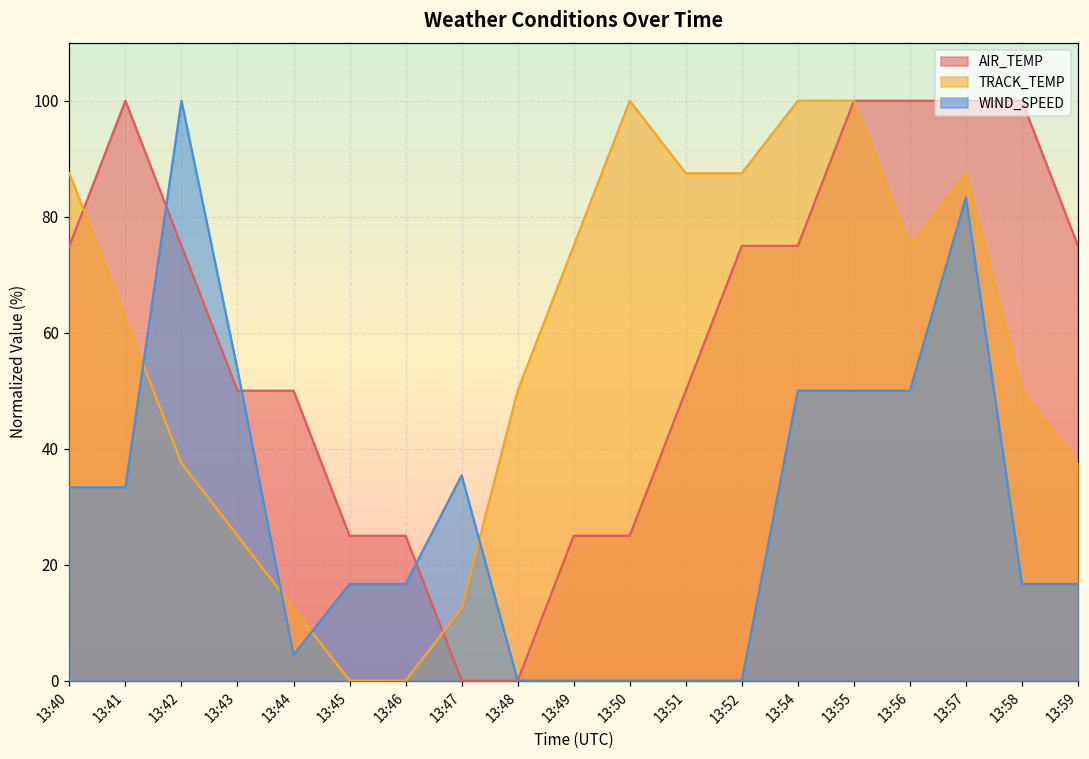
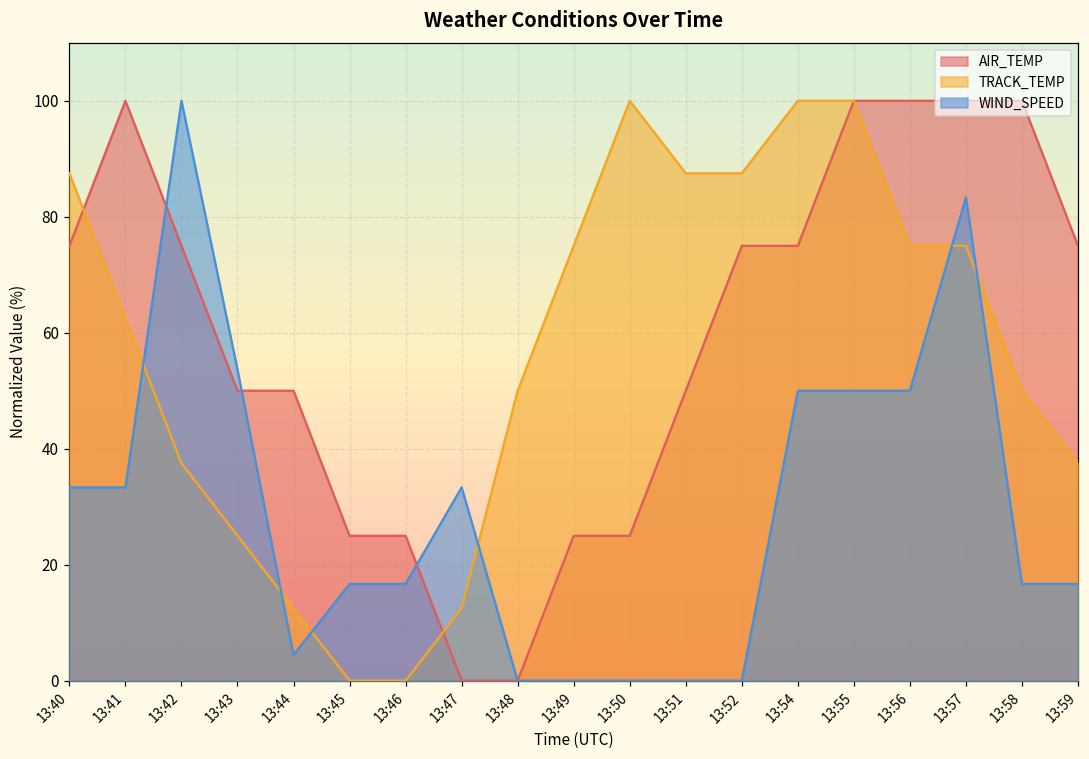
  {
    "AIR_TEMP": {
      "13:40": 75,
      "13:41": 100,
      "13:42": 75,
      "13:43": 50,
      "13:44": 50,
      "13:45": 25,
      "13:46": 25,
      "13:47": 0,
      "13:49": 25,
      "13:50": 25,
      "13:51": 50,
      "13:52": 75,
      "13:54": 75,
      "13:56": 100,
      "13:59": 75
    },
    "TRACK_TEMP": {
      "13:40": 87,
      "13:41": 62,
      "13:42": 38,
      "13:43": 25,
      "13:44": 13,
      "13:45": 0,
      "13:46": 0,
      "13:47": 13,
      "13:48": 50,
      "13:49": 75,
      "13:50": 100,
      "13:51": 87,
      "13:52": 87,
      "13:54": 100,
      "13:56": 75,
-     "13:57": 87,
+     "13:57": 75,
      "13:58": 50,
      "13:59": 38
    },
    "WIND_SPEED": {
      "13:40": 33,
      "13:41": 33,
      "13:42": 100,
      "13:43": 54,
      "13:44": 4,
      "13:45": 17,
      "13:46": 17,
-     "13:47": 35,
+     "13:47": 33,
      "13:49": 0,
      "13:50": 0,
      "13:51": 0,
      "13:52": 0,
      "13:54": 50,
      "13:55": 50,
      "13:56": 50,
      "13:57": 83,
      "13:58": 17,
      "13:59": 17
    }
  }
